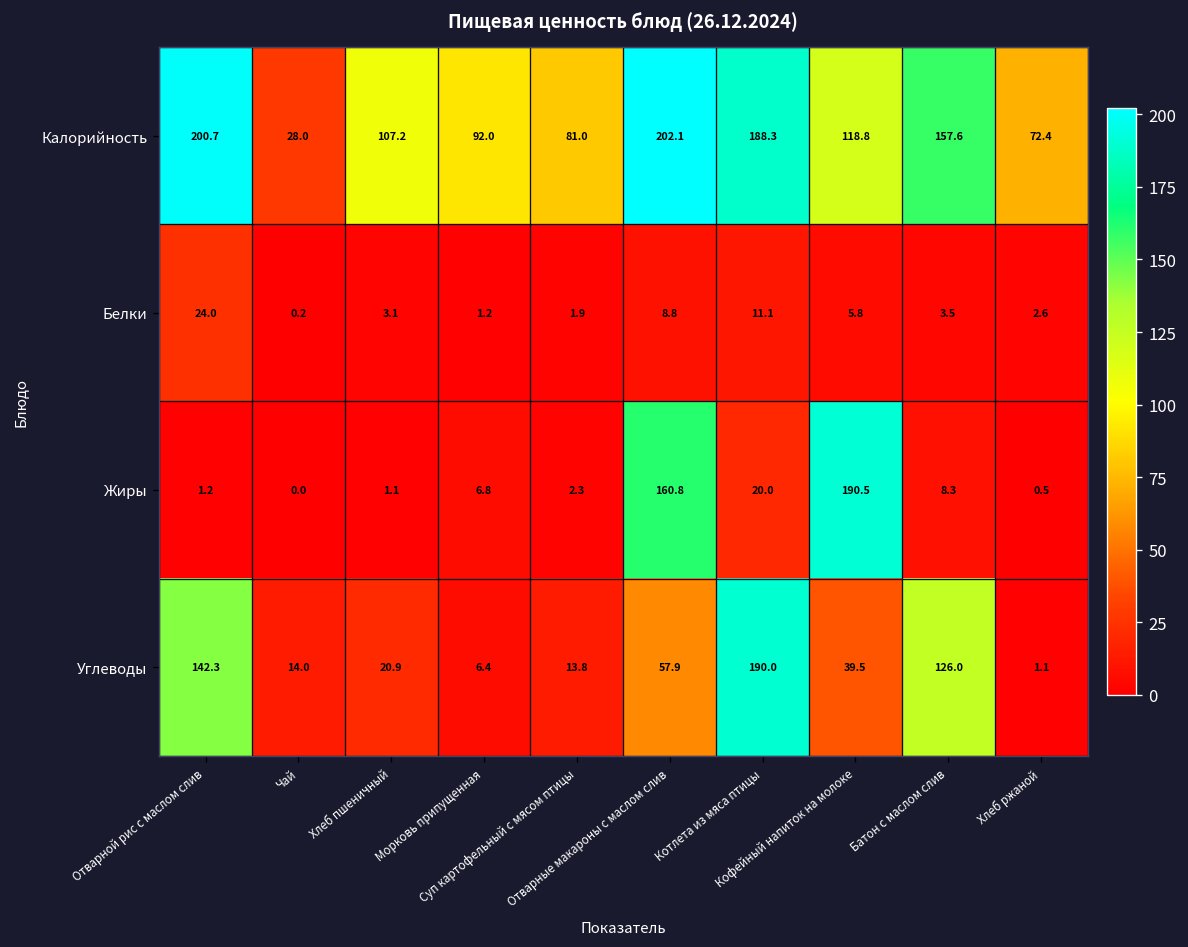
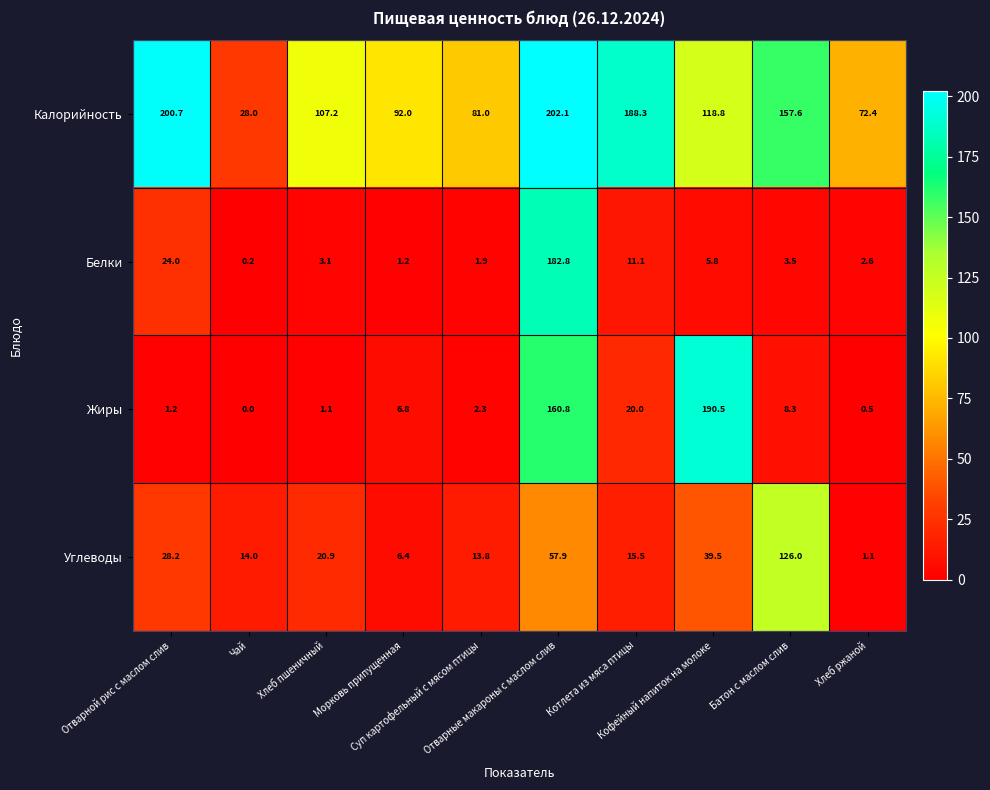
  {
    "Калорийность": {
      "Отварной рис с маслом слив": 200.7,
      "Чай": 28.0,
      "Хлеб пшеничный": 107.2,
      "Морковь припущенная": 92.0,
      "Суп картофельный с мясом птицы": 81.0,
      "Отварные макароны с маслом слив": 202.1,
      "Котлета из мяса птицы": 188.3,
      "Кофейный напиток на молоке": 118.8,
      "Батон с маслом слив": 157.6,
      "Хлеб ржаной": 72.4
    },
    "Белки": {
      "Отварной рис с маслом слив": 24.0,
      "Чай": 0.2,
      "Хлеб пшеничный": 3.1,
      "Морковь припущенная": 1.2,
      "Суп картофельный с мясом птицы": 1.9,
-     "Отварные макароны с маслом слив": 8.8,
+     "Отварные макароны с маслом слив": 182.8,
      "Котлета из мяса птицы": 11.1,
      "Кофейный напиток на молоке": 5.8,
      "Батон с маслом слив": 3.5,
      "Хлеб ржаной": 2.6
    },
    "Жиры": {
      "Отварной рис с маслом слив": 1.2,
      "Чай": 0.0,
      "Хлеб пшеничный": 1.1,
      "Морковь припущенная": 6.8,
      "Суп картофельный с мясом птицы": 2.3,
      "Отварные макароны с маслом слив": 160.8,
      "Котлета из мяса птицы": 20.0,
      "Кофейный напиток на молоке": 190.5,
      "Батон с маслом слив": 8.3,
      "Хлеб ржаной": 0.5
    },
    "Углеводы": {
-     "Отварной рис с маслом слив": 142.3,
+     "Отварной рис с маслом слив": 28.2,
      "Чай": 14.0,
      "Хлеб пшеничный": 20.9,
      "Морковь припущенная": 6.4,
      "Суп картофельный с мясом птицы": 13.8,
      "Отварные макароны с маслом слив": 57.9,
-     "Котлета из мяса птицы": 190.0,
+     "Котлета из мяса птицы": 15.5,
      "Кофейный напиток на молоке": 39.5,
      "Батон с маслом слив": 126.0,
      "Хлеб ржаной": 1.1
    }
  }
